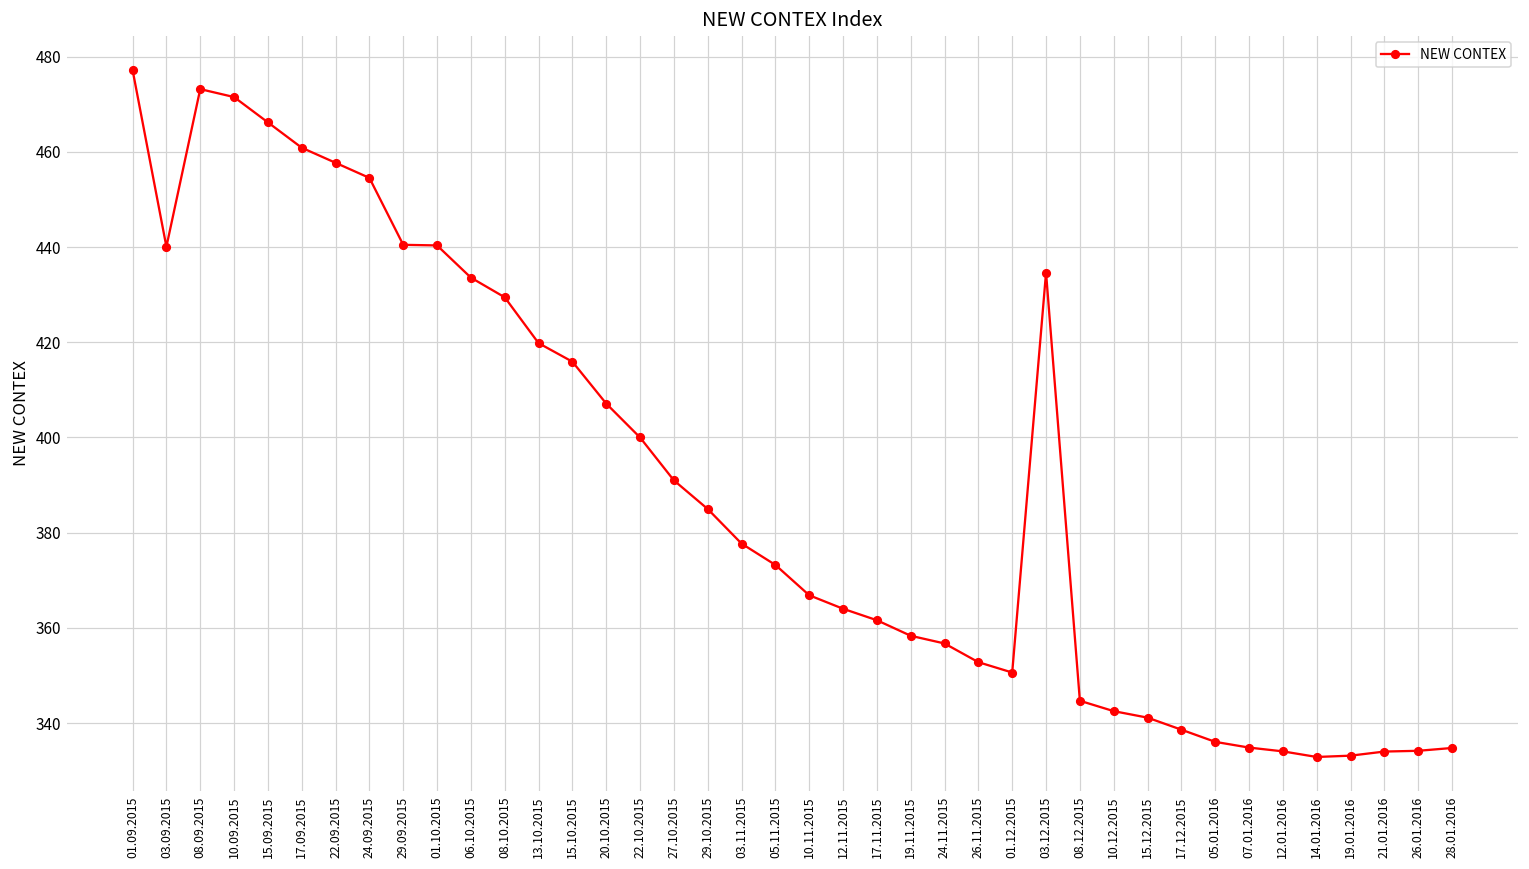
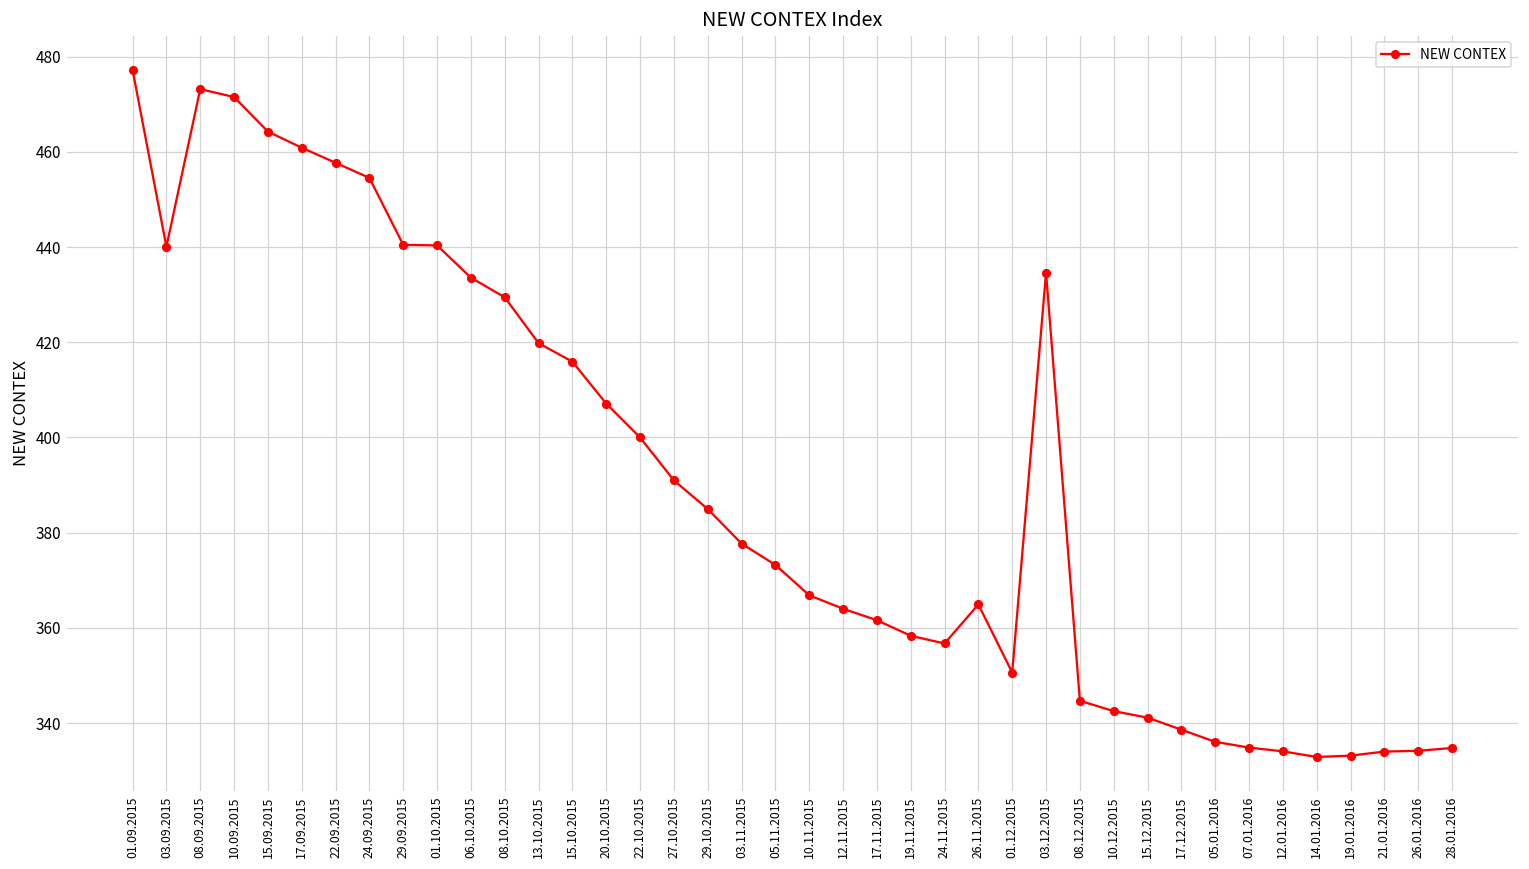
  {
    "01.09.2015": 477,
    "03.09.2015": 440,
    "08.09.2015": 473,
    "10.09.2015": 472,
-   "15.09.2015": 466,
+   "15.09.2015": 464,
    "17.09.2015": 461,
    "22.09.2015": 458,
    "24.09.2015": 455,
    "29.09.2015": 440,
    "01.10.2015": 440,
    "06.10.2015": 434,
    "08.10.2015": 429,
    "13.10.2015": 420,
    "15.10.2015": 416,
    "20.10.2015": 407,
    "22.10.2015": 400,
    "27.10.2015": 391,
    "29.10.2015": 385,
    "03.11.2015": 378,
    "05.11.2015": 373,
    "10.11.2015": 367,
    "12.11.2015": 364,
    "17.11.2015": 362,
    "19.11.2015": 358,
    "24.11.2015": 357,
-   "26.11.2015": 353,
+   "26.11.2015": 365,
    "01.12.2015": 351,
    "03.12.2015": 435,
    "08.12.2015": 345,
    "10.12.2015": 343,
    "15.12.2015": 341,
    "17.12.2015": 339,
    "05.01.2016": 336,
    "07.01.2016": 335,
    "12.01.2016": 334,
    "14.01.2016": 333,
    "19.01.2016": 333,
    "21.01.2016": 334,
    "26.01.2016": 334,
    "28.01.2016": 335
  }
